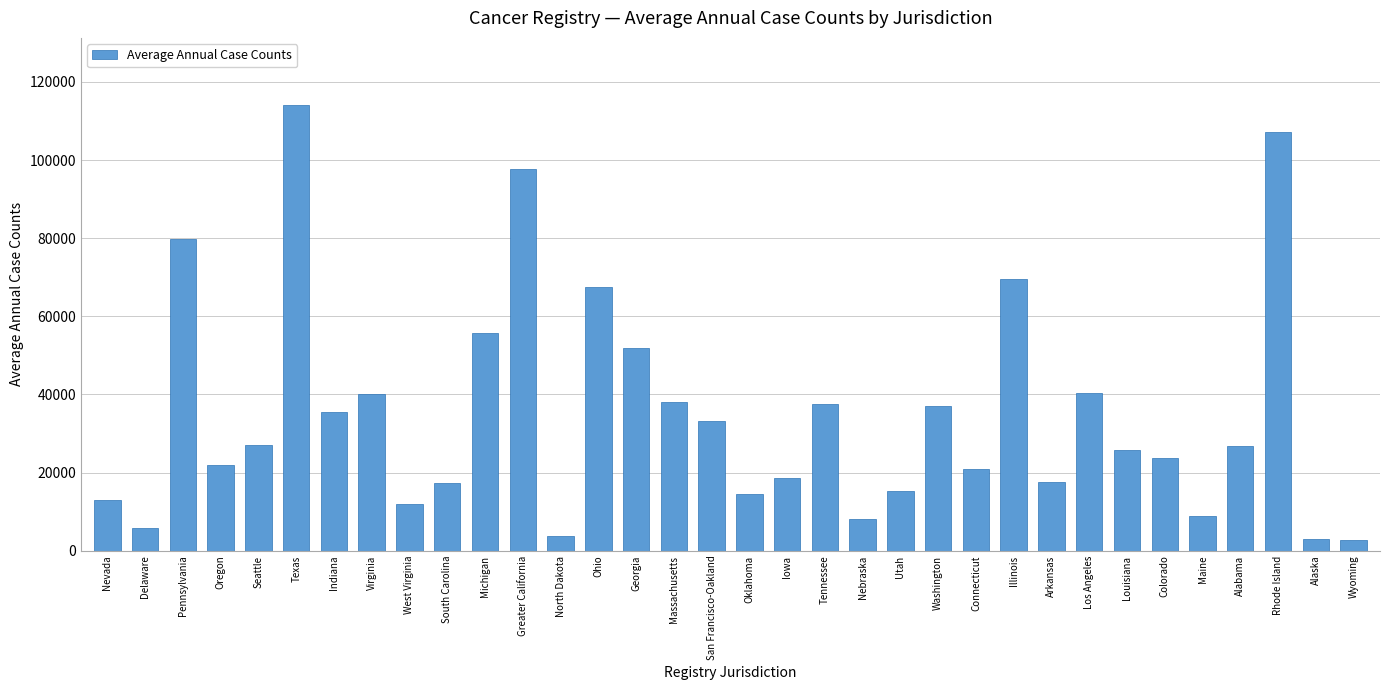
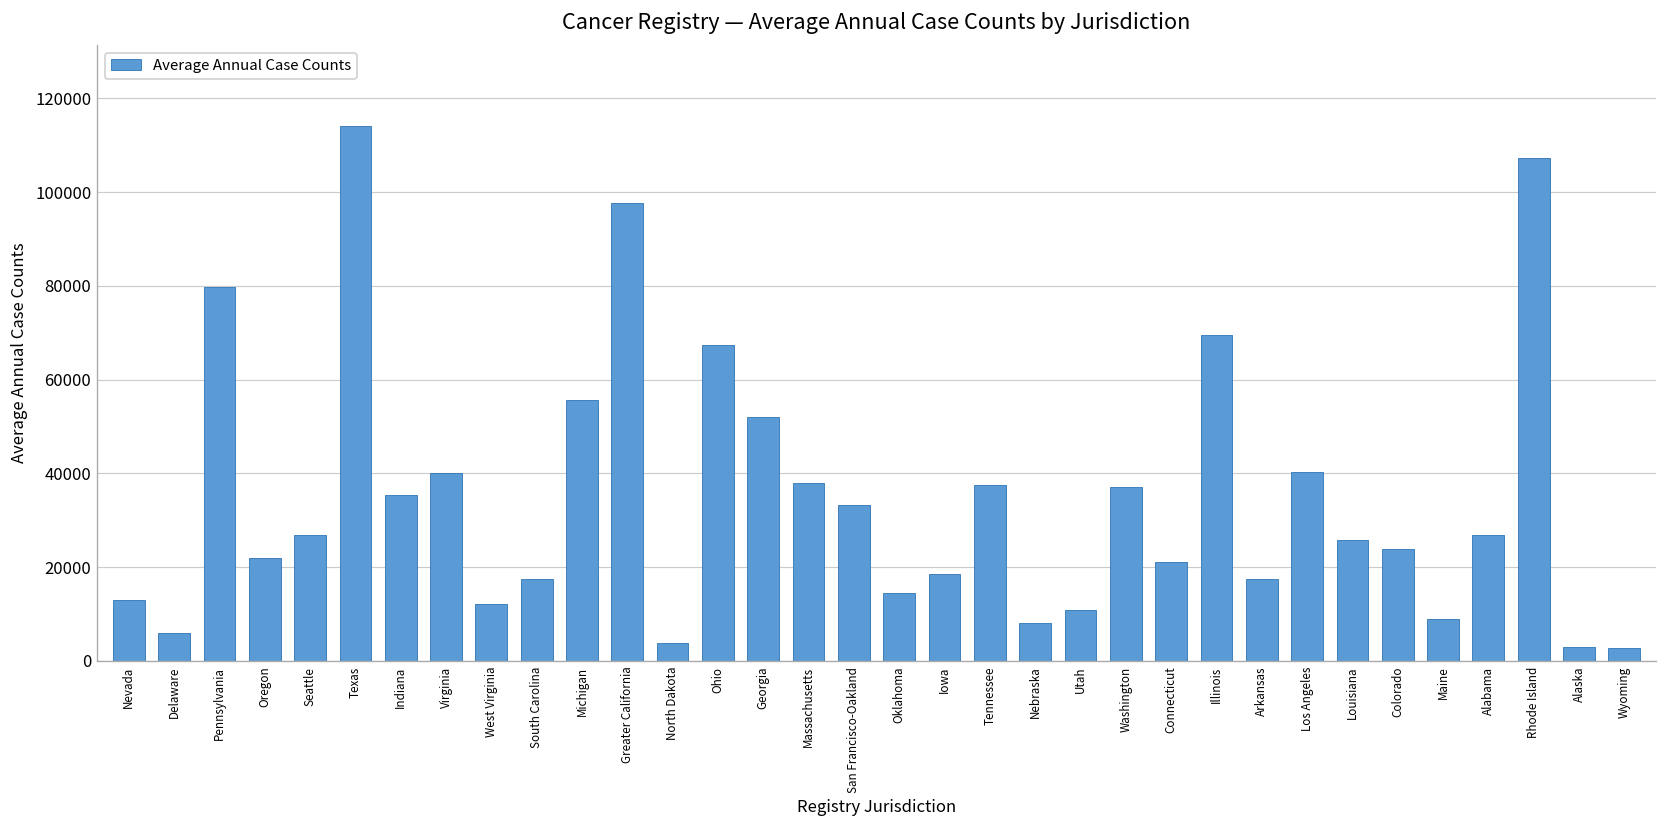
  {
    "Nevada": 13000,
    "Delaware": 6000,
    "Pennsylvania": 80000,
    "Oregon": 22000,
    "Seattle": 27000,
    "Texas": 114000,
    "Indiana": 35000,
    "Virginia": 40000,
    "West Virginia": 12000,
    "South Carolina": 17000,
    "Michigan": 56000,
    "Greater California": 98000,
    "North Dakota": 4000,
    "Ohio": 67000,
    "Georgia": 52000,
    "Massachusetts": 38000,
    "San Francisco-Oakland": 33000,
    "Oklahoma": 14000,
    "Iowa": 19000,
    "Tennessee": 37000,
    "Nebraska": 8000,
-   "Utah": 15000,
+   "Utah": 11000,
    "Washington": 37000,
    "Connecticut": 21000,
    "Illinois": 70000,
    "Arkansas": 17000,
    "Los Angeles": 40000,
    "Louisiana": 26000,
    "Colorado": 24000,
    "Maine": 9000,
    "Alabama": 27000,
    "Rhode Island": 107000,
    "Alaska": 3000,
    "Wyoming": 3000
  }
